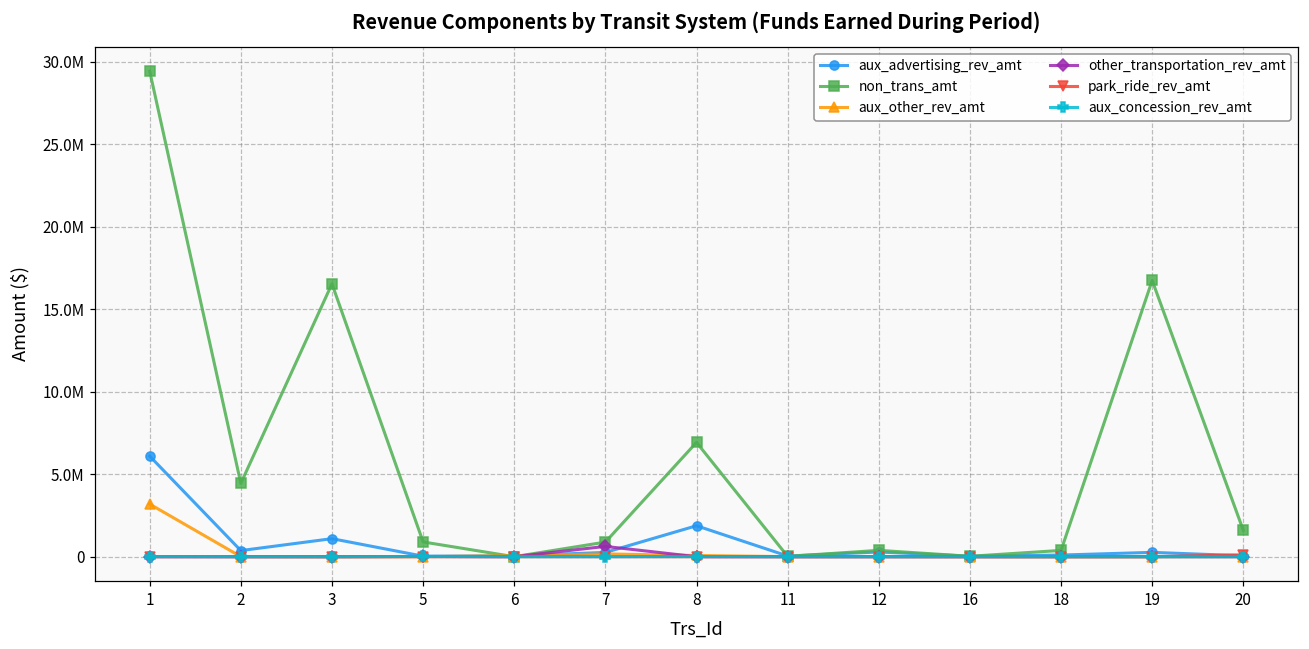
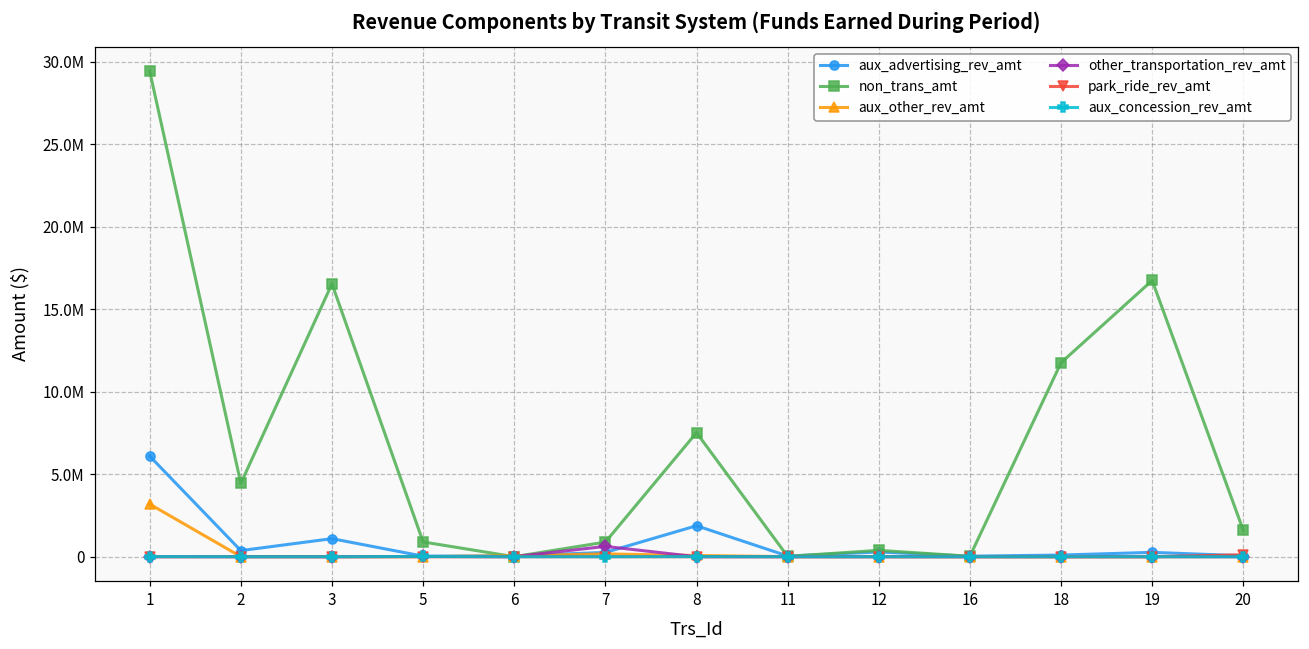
  {
    "non_trans_amt": {
      "1": 29400000,
      "2": 4400000,
      "3": 16500000,
      "5": 900000,
      "7": 900000,
-     "8": 6900000,
-     "18": 400000,
+     "8": 7500000,
+     "18": 11800000,
      "19": 16700000,
      "20": 1600000
    },
    "aux_other_rev_amt": {
      "1": 3200000
    },
    "other_transportation_rev_amt": {
      "7": 600000
    }
  }
